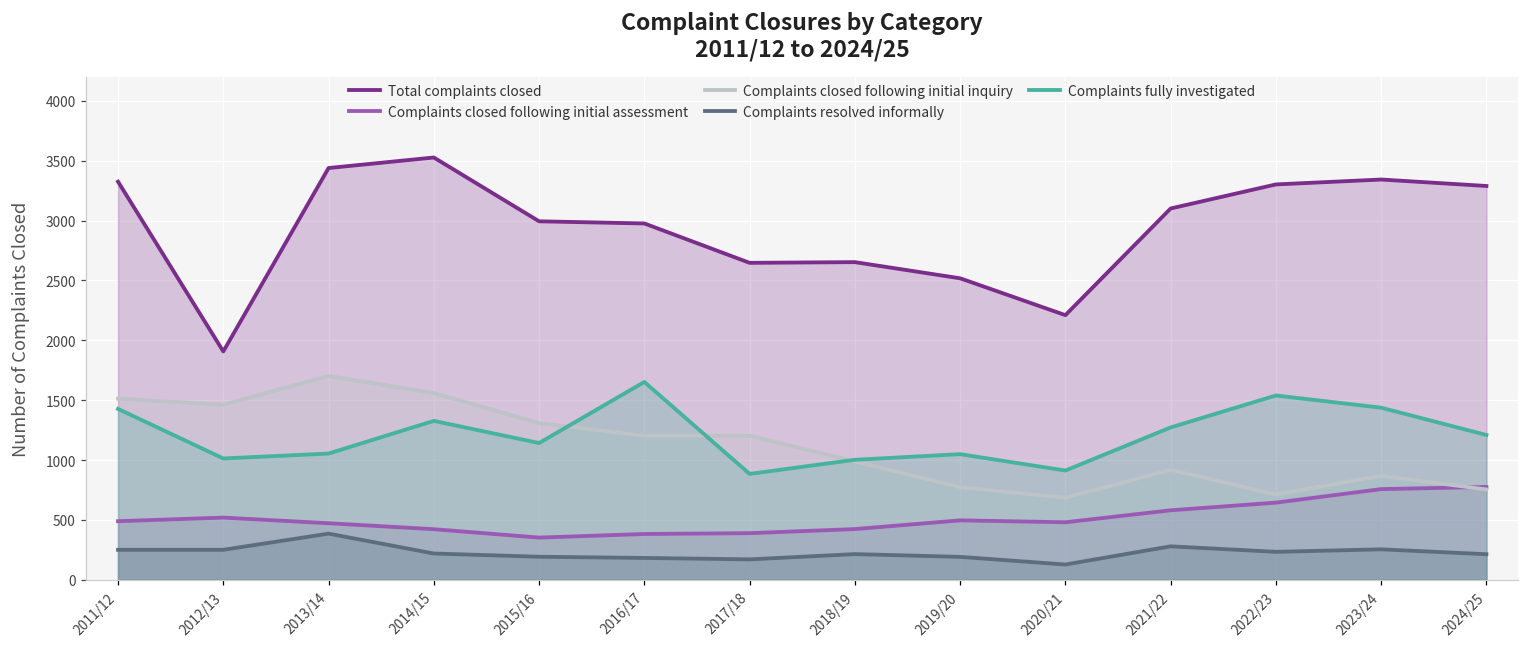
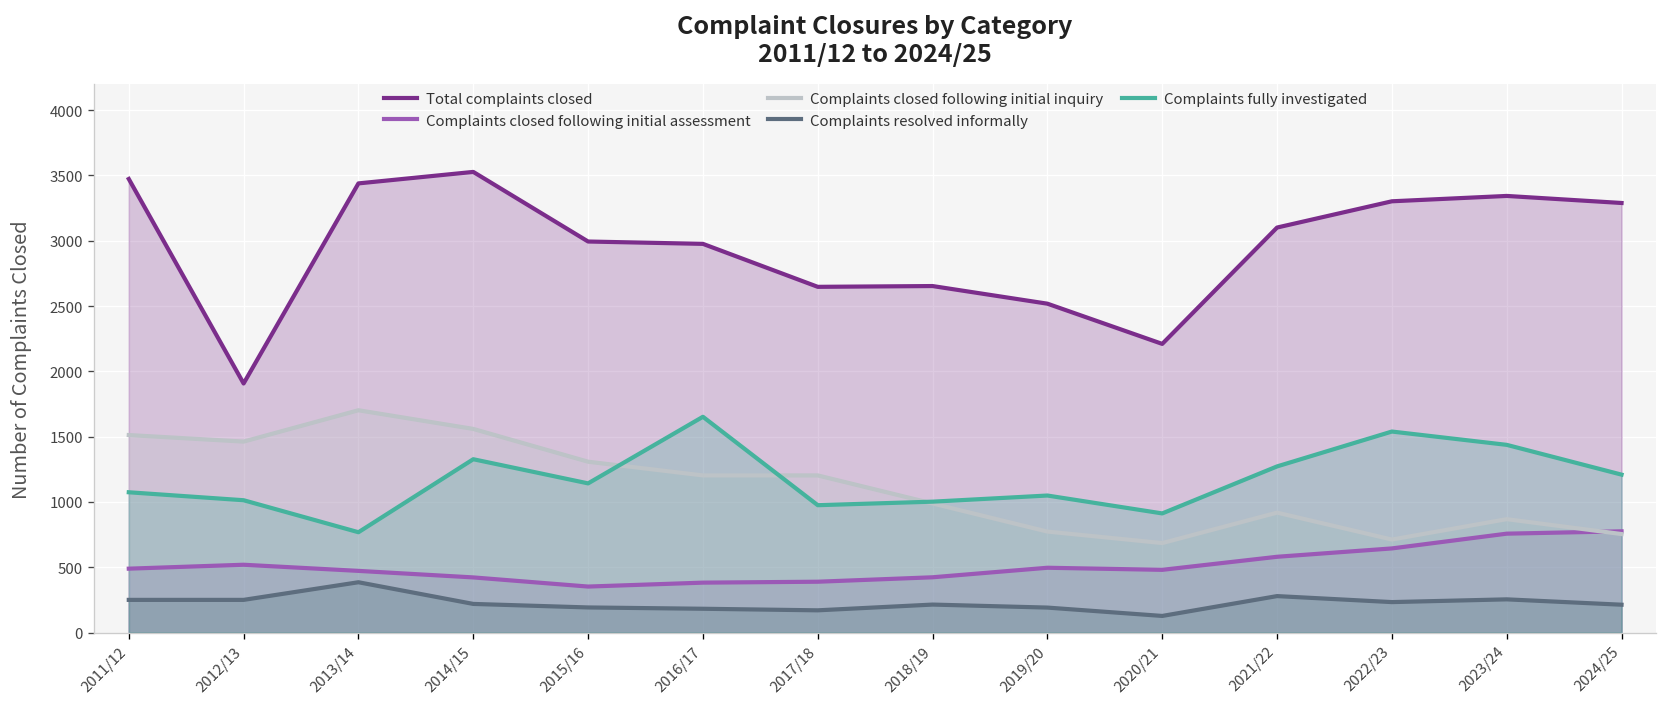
  {
    "Total complaints closed": {
-     "2011/12": 3330,
+     "2011/12": 3470,
      "2012/13": 1910,
      "2013/14": 3440,
      "2014/15": 3530,
      "2015/16": 2990,
      "2016/17": 2980,
      "2017/18": 2650,
      "2018/19": 2650,
      "2019/20": 2520,
      "2020/21": 2210,
      "2021/22": 3100,
      "2022/23": 3300,
      "2023/24": 3340,
      "2024/25": 3290
    },
    "Complaints closed following initial assessment": {
      "2011/12": 490,
      "2012/13": 520,
      "2013/14": 470,
      "2014/15": 420,
      "2015/16": 350,
      "2016/17": 380,
      "2017/18": 390,
      "2018/19": 420,
      "2019/20": 500,
      "2020/21": 480,
      "2021/22": 580,
      "2022/23": 640,
      "2023/24": 760
    },
    "Complaints closed following initial inquiry": {
      "2011/12": 1510,
      "2012/13": 1460,
      "2013/14": 1700,
      "2014/15": 1560,
      "2015/16": 1310,
      "2016/17": 1200,
      "2017/18": 1200,
      "2019/20": 770,
      "2020/21": 690,
      "2021/22": 920,
      "2022/23": 710,
      "2023/24": 870
    },
    "Complaints resolved informally": {
      "2011/12": 250,
      "2012/13": 250,
      "2013/14": 390,
      "2014/15": 220,
      "2015/16": 190,
      "2016/17": 180,
      "2017/18": 170,
      "2018/19": 210,
      "2019/20": 190,
      "2020/21": 130,
      "2021/22": 280,
      "2022/23": 230,
      "2023/24": 250,
      "2024/25": 210
    },
    "Complaints fully investigated": {
-     "2011/12": 1430,
+     "2011/12": 1070,
      "2012/13": 1010,
-     "2013/14": 1050,
+     "2013/14": 770,
      "2014/15": 1330,
      "2015/16": 1140,
      "2016/17": 1650,
-     "2017/18": 880,
+     "2017/18": 980,
      "2019/20": 1050,
      "2020/21": 910,
      "2021/22": 1270,
      "2022/23": 1540,
      "2023/24": 1440,
      "2024/25": 1210
    }
  }
